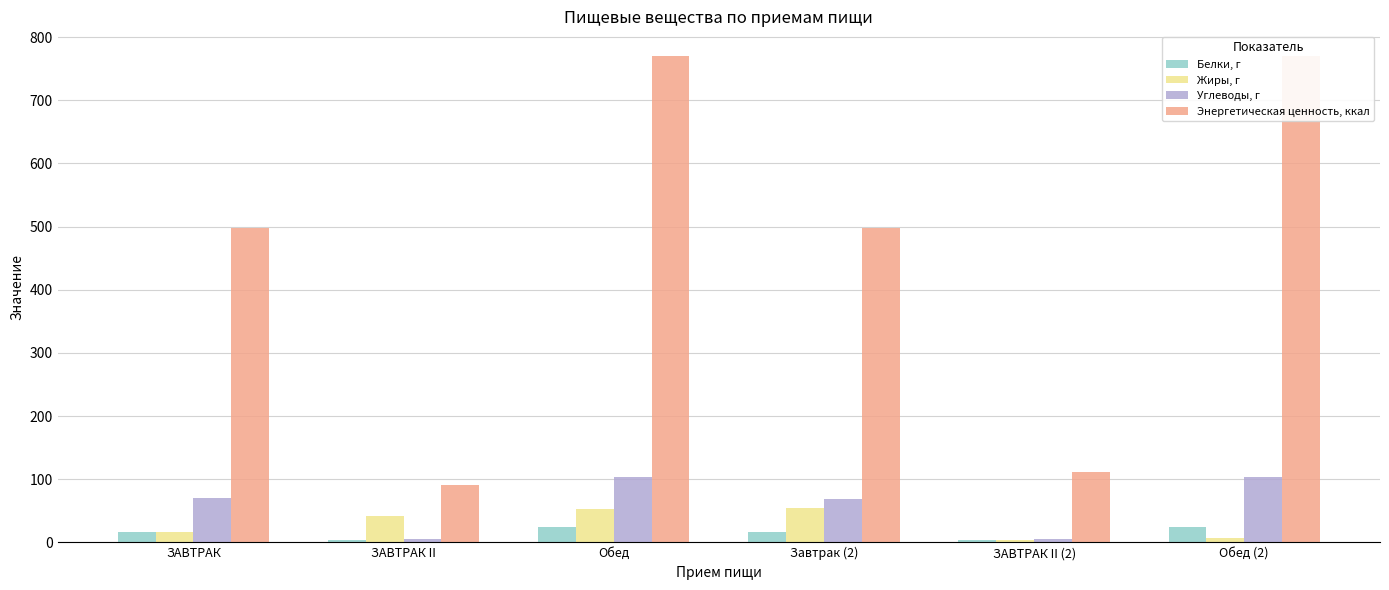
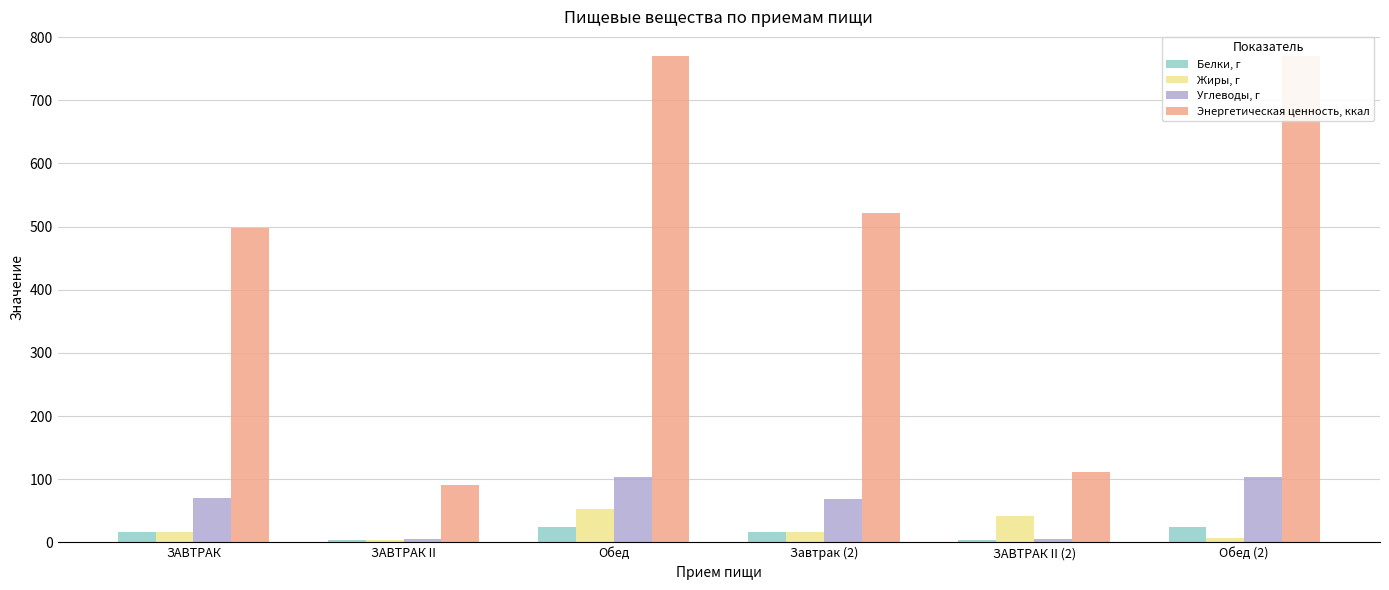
  {
    "Жиры, г": {
      "ЗАВТРАК": 20,
-     "ЗАВТРАК II": 40,
+     "ЗАВТРАК II": 0,
      "Обед": 50,
-     "Завтрак (2)": 50,
-     "ЗАВТРАК II (2)": 0,
+     "Завтрак (2)": 20,
+     "ЗАВТРАК II (2)": 40,
      "Обед (2)": 10
    },
    "Энергетическая ценность, ккал": {
      "ЗАВТРАК": 500,
      "ЗАВТРАК II": 90,
      "Обед": 770,
-     "Завтрак (2)": 500,
+     "Завтрак (2)": 520,
      "ЗАВТРАК II (2)": 110
    }
  }
